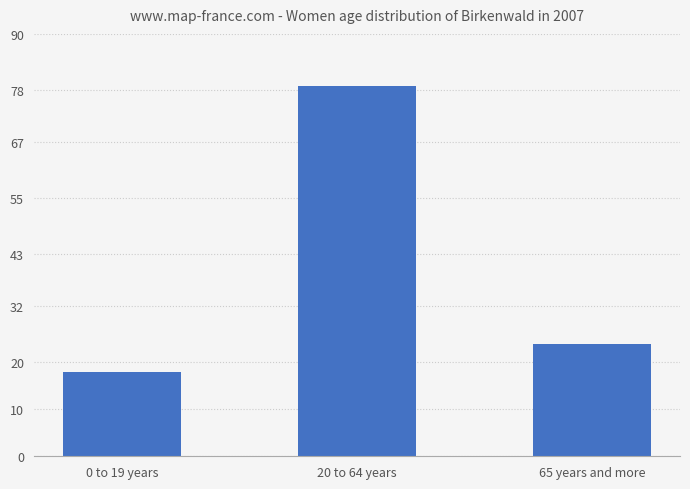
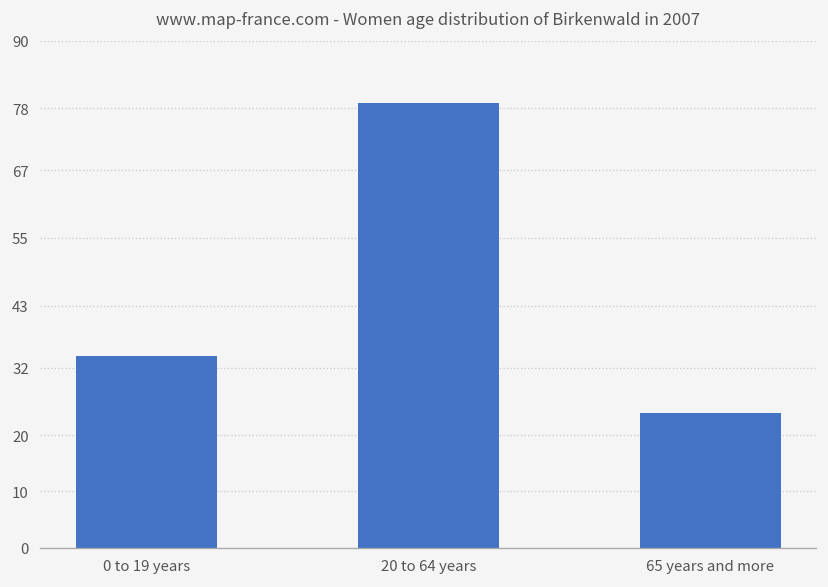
  {
-   "0 to 19 years": 18,
+   "0 to 19 years": 34,
    "20 to 64 years": 79,
    "65 years and more": 24
  }
